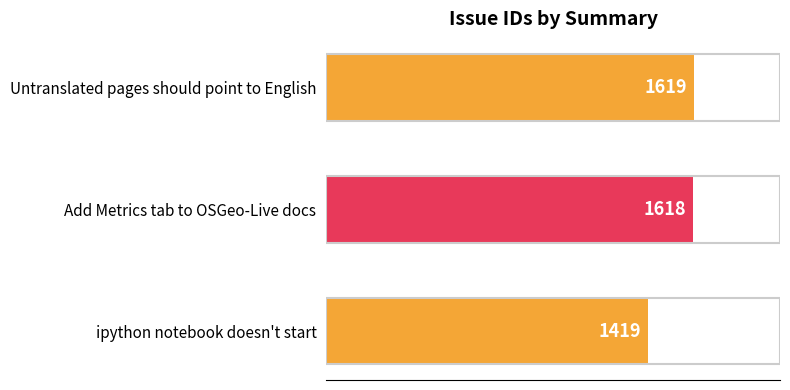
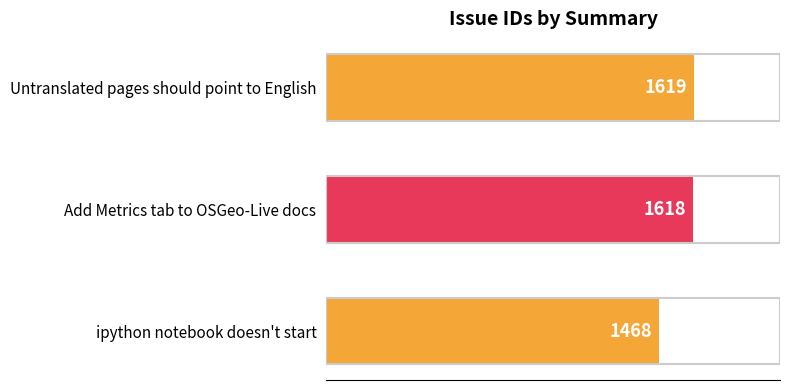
  {
    "Untranslated pages should point to English": 1619,
    "Add Metrics tab to OSGeo-Live docs": 1618,
-   "ipython notebook doesn't start": 1419
+   "ipython notebook doesn't start": 1468
  }
